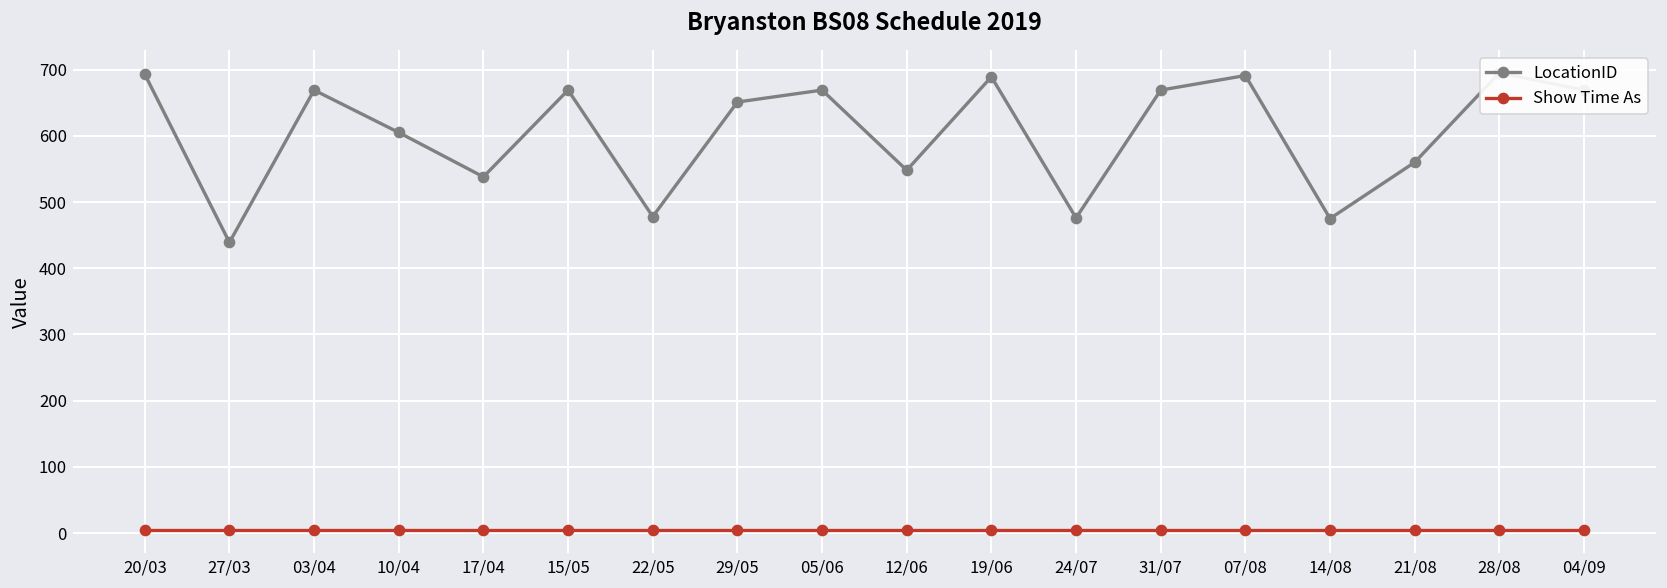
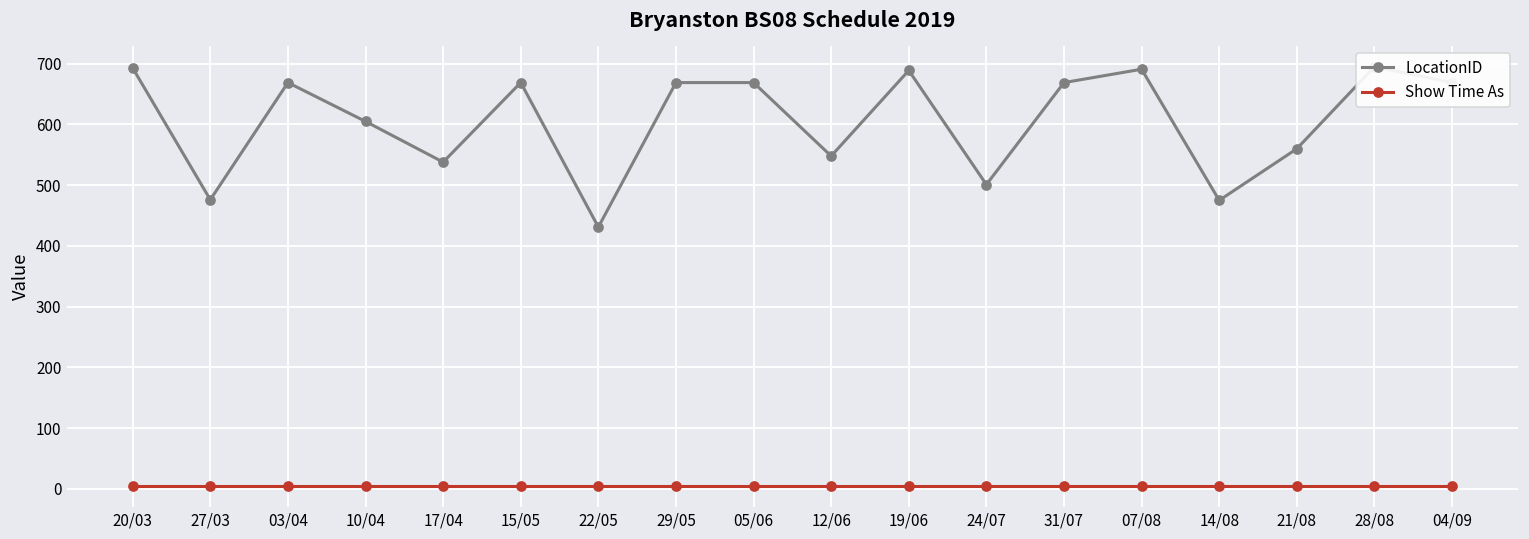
  {
    "LocationID": {
      "20/03": 690,
-     "27/03": 440,
+     "27/03": 480,
      "03/04": 670,
      "10/04": 610,
      "17/04": 540,
      "15/05": 670,
-     "22/05": 480,
-     "29/05": 650,
+     "22/05": 430,
+     "29/05": 670,
      "05/06": 670,
      "12/06": 550,
      "19/06": 690,
-     "24/07": 480,
+     "24/07": 500,
      "31/07": 670,
      "07/08": 690,
      "14/08": 480,
      "21/08": 560
    },
    "Show Time As": {
      "20/03": 0,
      "27/03": 0,
      "03/04": 0,
      "10/04": 0,
      "17/04": 0,
      "15/05": 0,
      "22/05": 0,
      "29/05": 0,
      "05/06": 0,
      "12/06": 0,
      "19/06": 0,
      "24/07": 0,
      "31/07": 0,
      "07/08": 0,
      "14/08": 0,
      "21/08": 0,
      "28/08": 0,
      "04/09": 0
    }
  }
